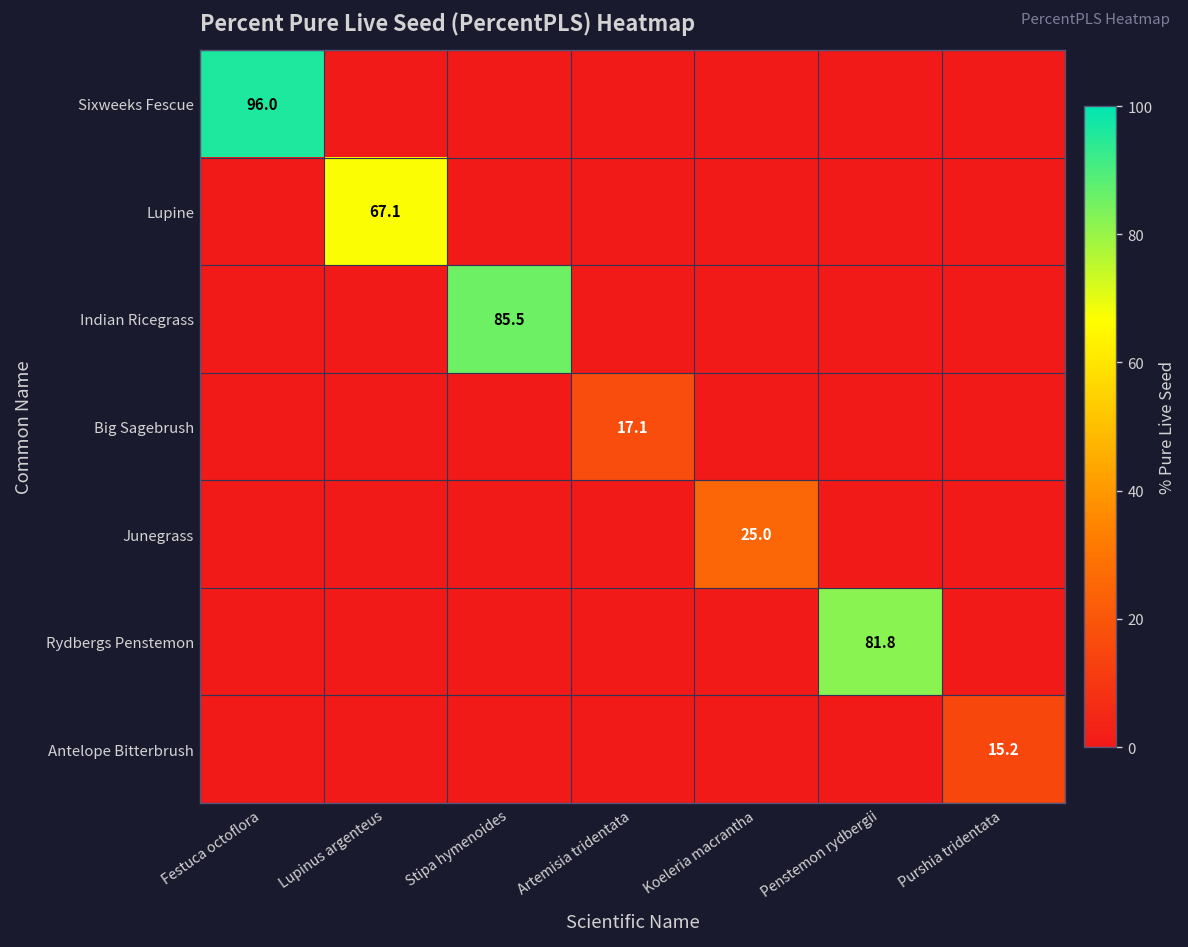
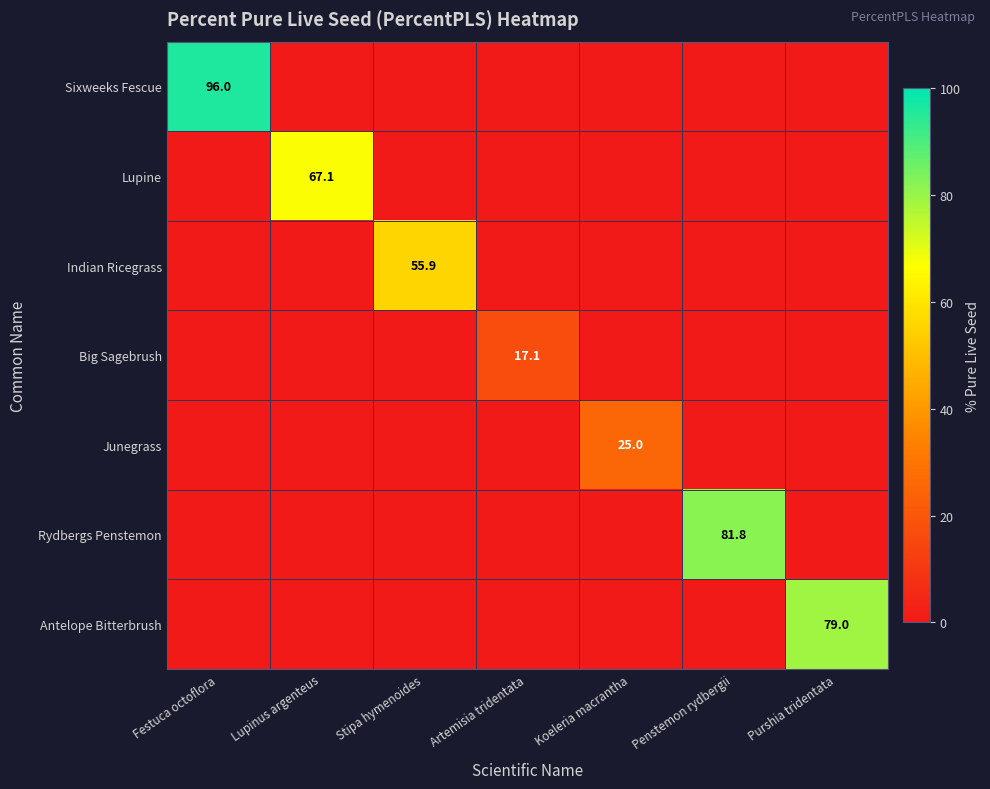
  {
    "Sixweeks Fescue": {
      "Festuca octoflora": 96.0
    },
    "Lupine": {
      "Lupinus argenteus": 67.1
    },
    "Indian Ricegrass": {
-     "Stipa hymenoides": 85.5
+     "Stipa hymenoides": 55.9
    },
    "Big Sagebrush": {
      "Artemisia tridentata": 17.1
    },
    "Junegrass": {
      "Koeleria macrantha": 25.0
    },
    "Rydbergs Penstemon": {
      "Penstemon rydbergii": 81.8
    },
    "Antelope Bitterbrush": {
-     "Purshia tridentata": 15.2
+     "Purshia tridentata": 79.0
    }
  }
